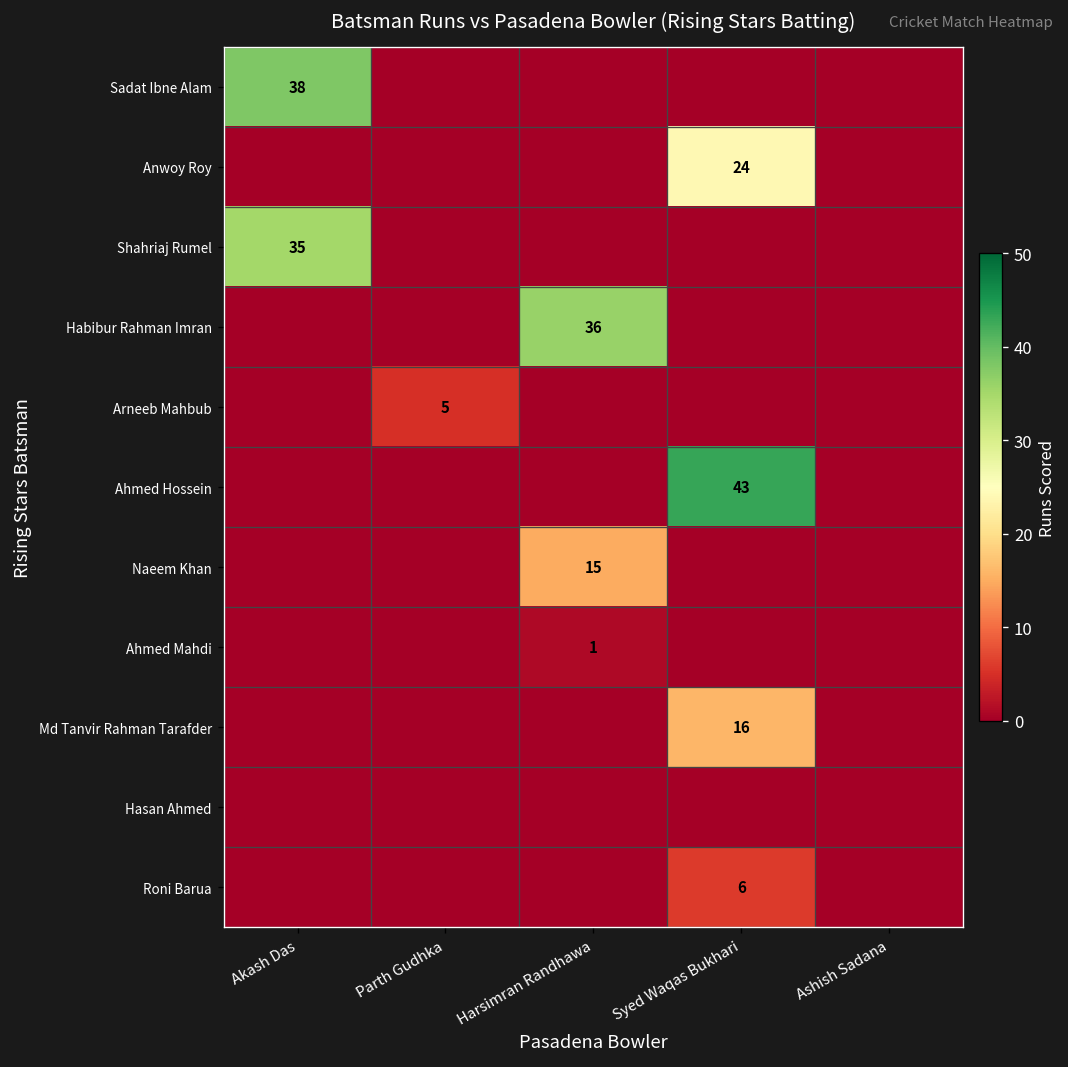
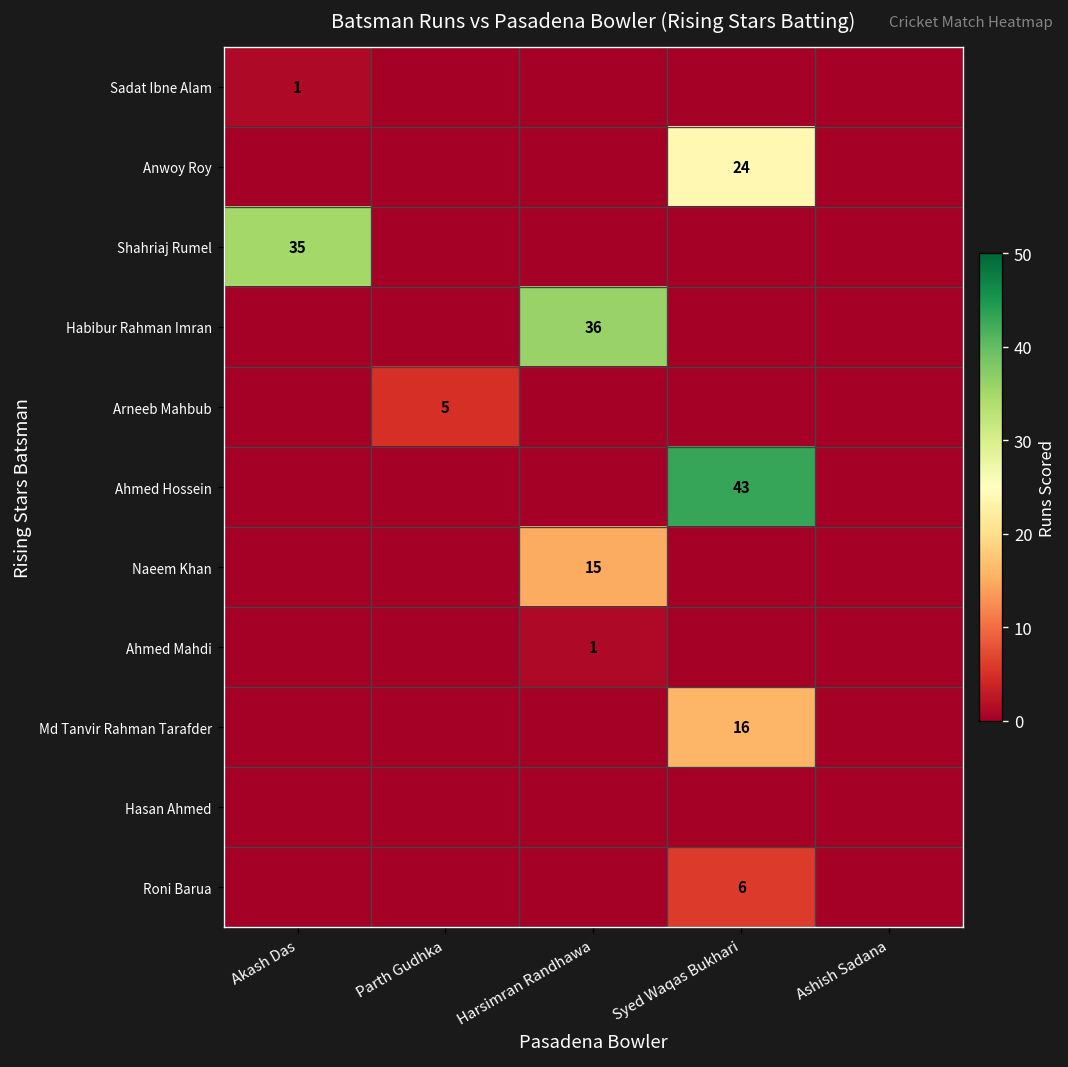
  {
    "Sadat Ibne Alam": {
-     "Akash Das": 38
+     "Akash Das": 1
    },
    "Anwoy Roy": {
      "Syed Waqas Bukhari": 24
    },
    "Shahriaj Rumel": {
      "Akash Das": 35
    },
    "Habibur Rahman Imran": {
      "Harsimran Randhawa": 36
    },
    "Arneeb Mahbub": {
      "Parth Gudhka": 5
    },
    "Ahmed Hossein": {
      "Syed Waqas Bukhari": 43
    },
    "Naeem Khan": {
      "Harsimran Randhawa": 15
    },
    "Ahmed Mahdi": {
      "Harsimran Randhawa": 1
    },
    "Md Tanvir Rahman Tarafder": {
      "Syed Waqas Bukhari": 16
    },
    "Roni Barua": {
      "Syed Waqas Bukhari": 6
    }
  }
